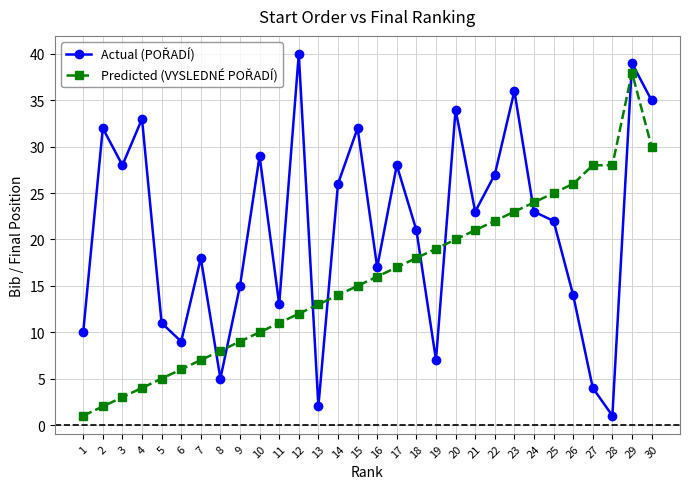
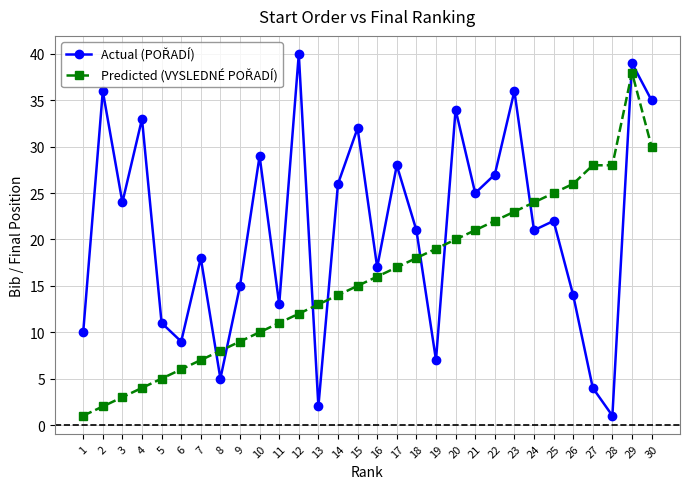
  {
    "Actual (POŘADÍ)": {
      "1": 10,
-     "2": 32,
-     "3": 28,
+     "2": 36,
+     "3": 24,
      "4": 33,
      "5": 11,
      "6": 9,
      "7": 18,
      "8": 5,
      "9": 15,
      "10": 29,
      "11": 13,
      "12": 40,
      "13": 2,
      "14": 26,
      "15": 32,
      "16": 17,
      "17": 28,
      "18": 21,
      "19": 7,
      "20": 34,
-     "21": 23,
+     "21": 25,
      "22": 27,
      "23": 36,
-     "24": 23,
+     "24": 21,
      "25": 22,
      "26": 14,
      "27": 4,
      "28": 1,
      "29": 39,
      "30": 35
    },
    "Predicted (VYSLEDNÉ POŘADÍ)": {
      "1": 1,
      "2": 2,
      "3": 3,
      "4": 4,
      "5": 5,
      "6": 6,
      "7": 7,
      "8": 8,
      "9": 9,
      "10": 10,
      "11": 11,
      "12": 12,
      "13": 13,
      "14": 14,
      "15": 15,
      "16": 16,
      "17": 17,
      "18": 18,
      "19": 19,
      "20": 20,
      "21": 21,
      "22": 22,
      "23": 23,
      "24": 24,
      "25": 25,
      "26": 26,
      "27": 28,
      "28": 28,
      "29": 38,
      "30": 30
    }
  }
